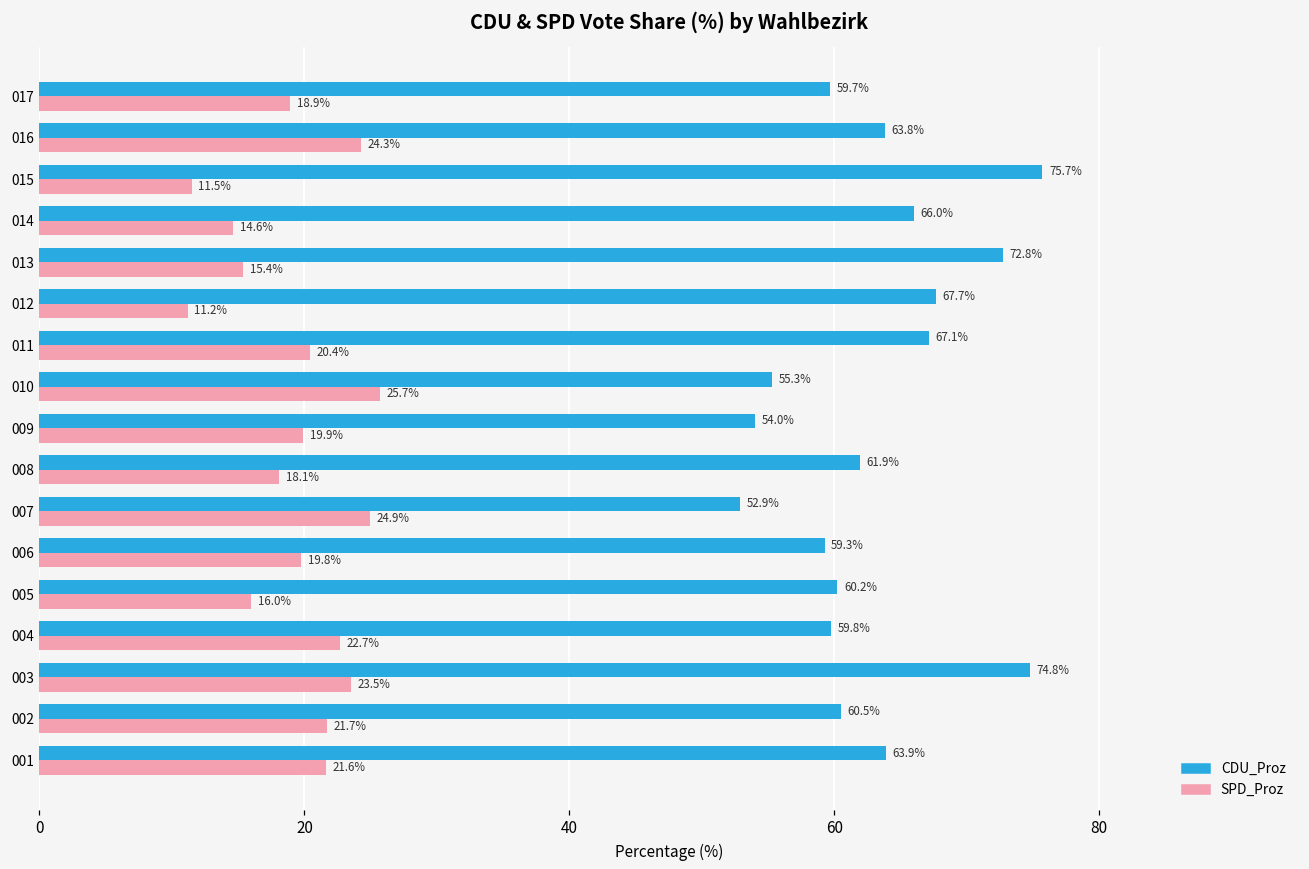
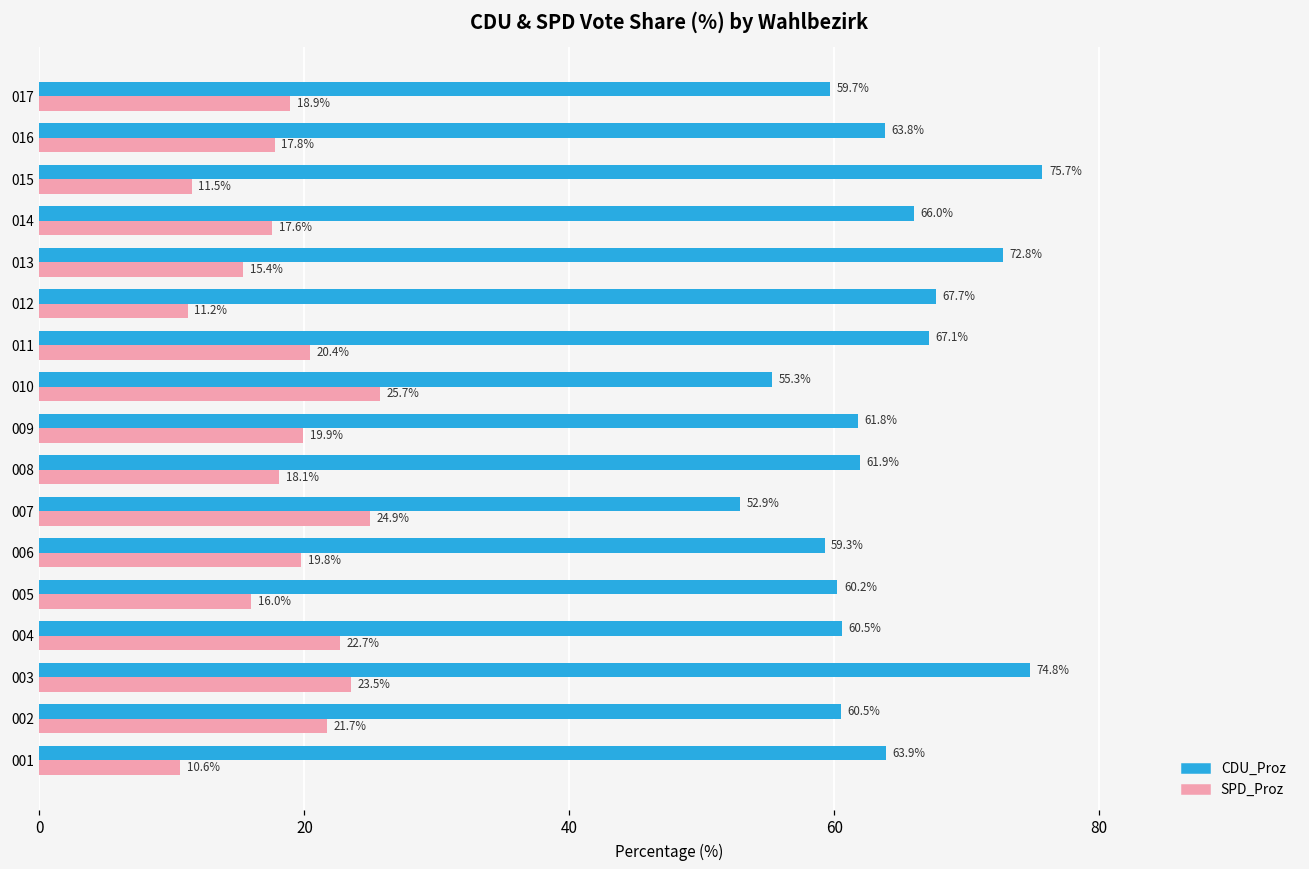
  {
    "CDU_Proz": {
      "017": "59.7%",
      "016": "63.8%",
      "015": "75.7%",
      "014": "66.0%",
      "013": "72.8%",
      "012": "67.7%",
      "011": "67.1%",
      "010": "55.3%",
-     "009": "54.0%",
+     "009": "61.8%",
      "008": "61.9%",
      "007": "52.9%",
      "006": "59.3%",
      "005": "60.2%",
-     "004": "59.8%",
+     "004": "60.5%",
      "003": "74.8%",
      "002": "60.5%",
      "001": "63.9%"
    },
    "SPD_Proz": {
      "017": "18.9%",
-     "016": "24.3%",
+     "016": "17.8%",
      "015": "11.5%",
-     "014": "14.6%",
+     "014": "17.6%",
      "013": "15.4%",
      "012": "11.2%",
      "011": "20.4%",
      "010": "25.7%",
      "009": "19.9%",
      "008": "18.1%",
      "007": "24.9%",
      "006": "19.8%",
      "005": "16.0%",
      "004": "22.7%",
      "003": "23.5%",
      "002": "21.7%",
-     "001": "21.6%"
+     "001": "10.6%"
    }
  }
